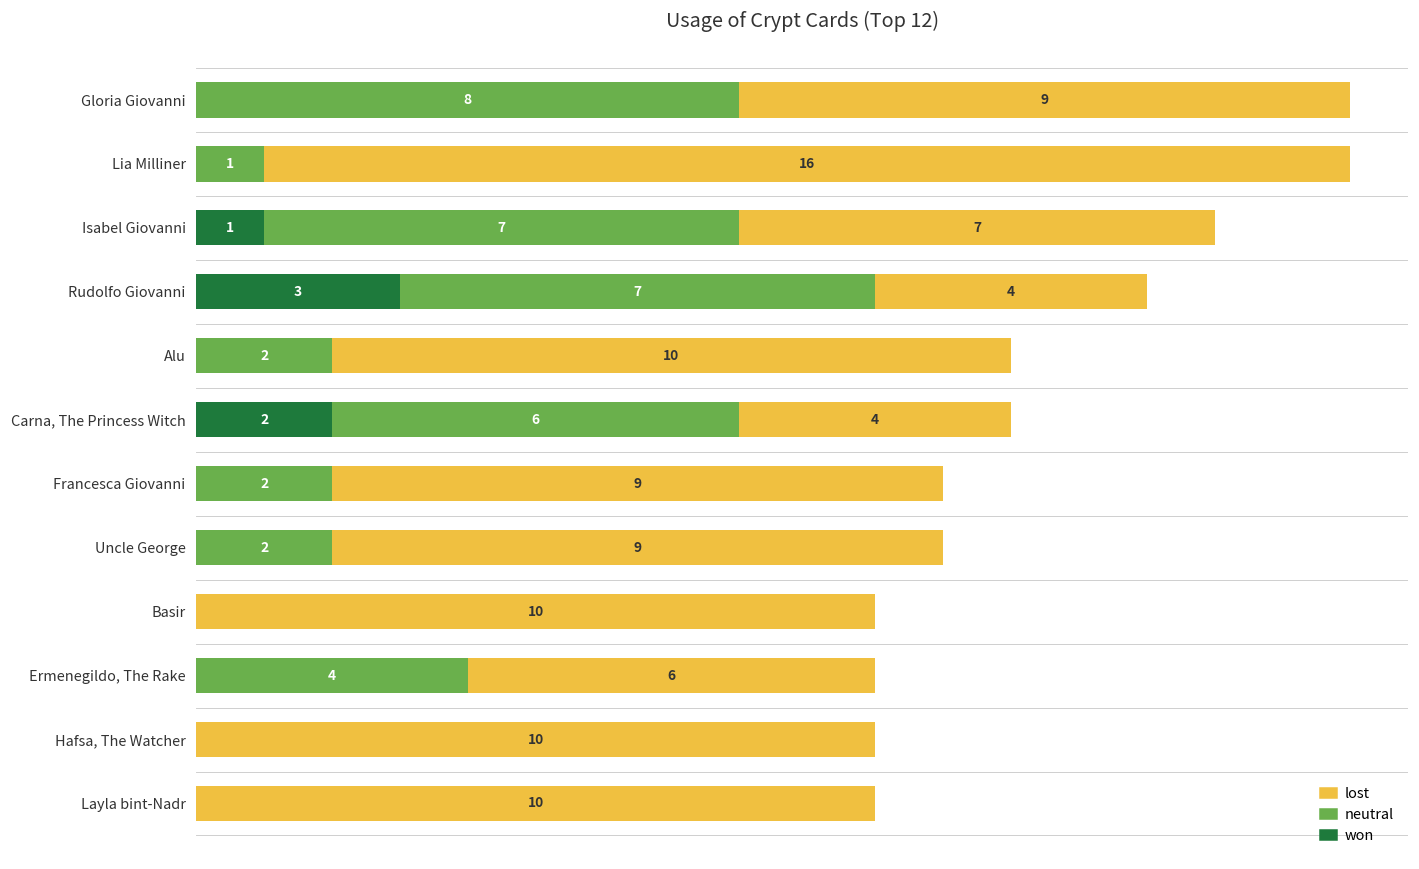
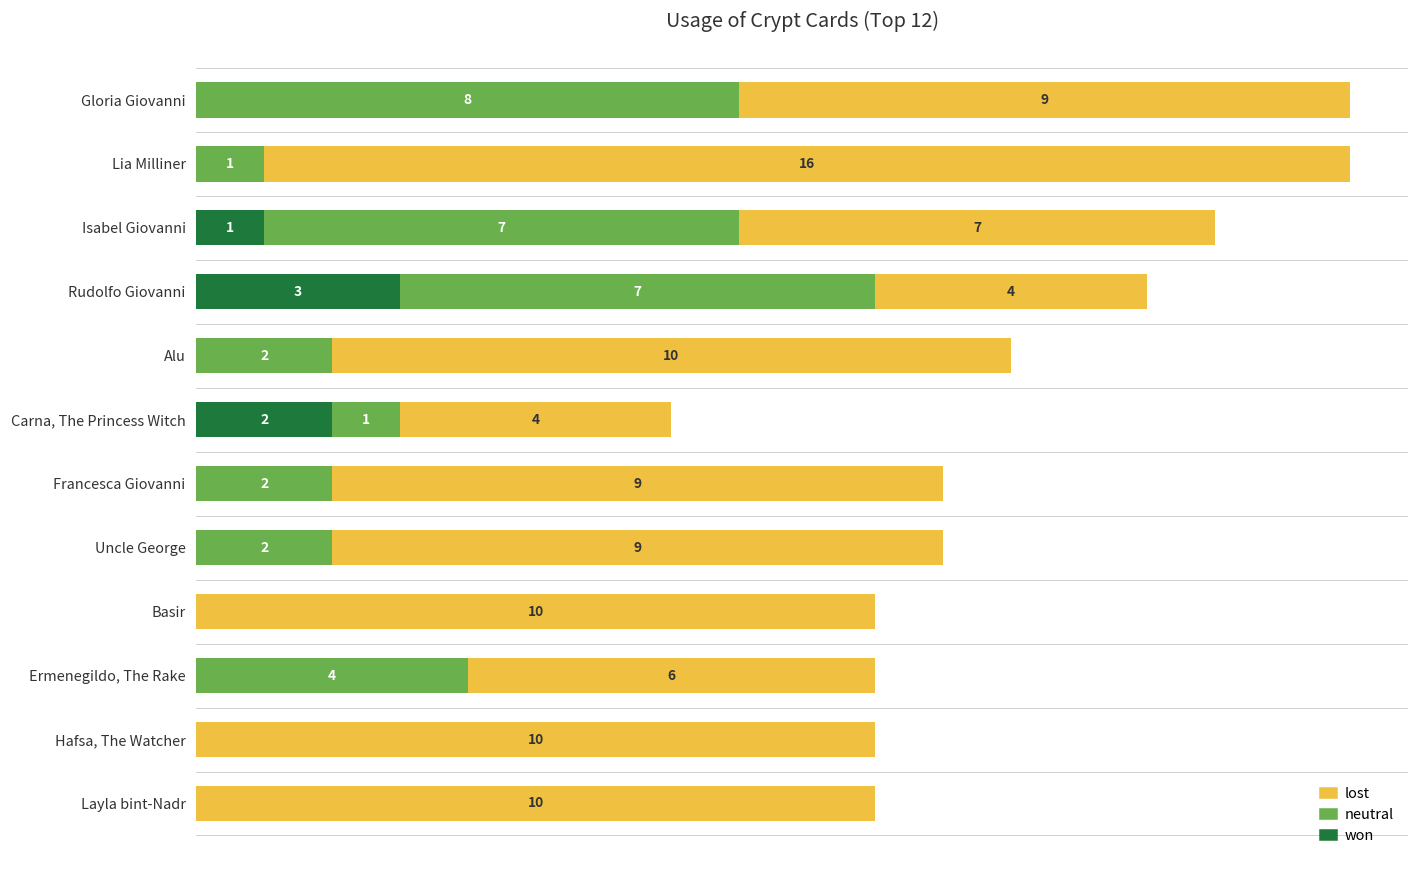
  {
    "won": {
      "Isabel Giovanni": 1,
      "Rudolfo Giovanni": 3,
      "Carna, The Princess Witch": 2
    },
    "neutral": {
      "Gloria Giovanni": 8,
      "Lia Milliner": 1,
      "Isabel Giovanni": 7,
      "Rudolfo Giovanni": 7,
      "Alu": 2,
-     "Carna, The Princess Witch": 6,
+     "Carna, The Princess Witch": 1,
      "Francesca Giovanni": 2,
      "Uncle George": 2,
      "Ermenegildo, The Rake": 4
    },
    "lost": {
      "Gloria Giovanni": 9,
      "Lia Milliner": 16,
      "Isabel Giovanni": 7,
      "Rudolfo Giovanni": 4,
      "Alu": 10,
      "Carna, The Princess Witch": 4,
      "Francesca Giovanni": 9,
      "Uncle George": 9,
      "Basir": 10,
      "Ermenegildo, The Rake": 6,
      "Hafsa, The Watcher": 10,
      "Layla bint-Nadr": 10
    }
  }
